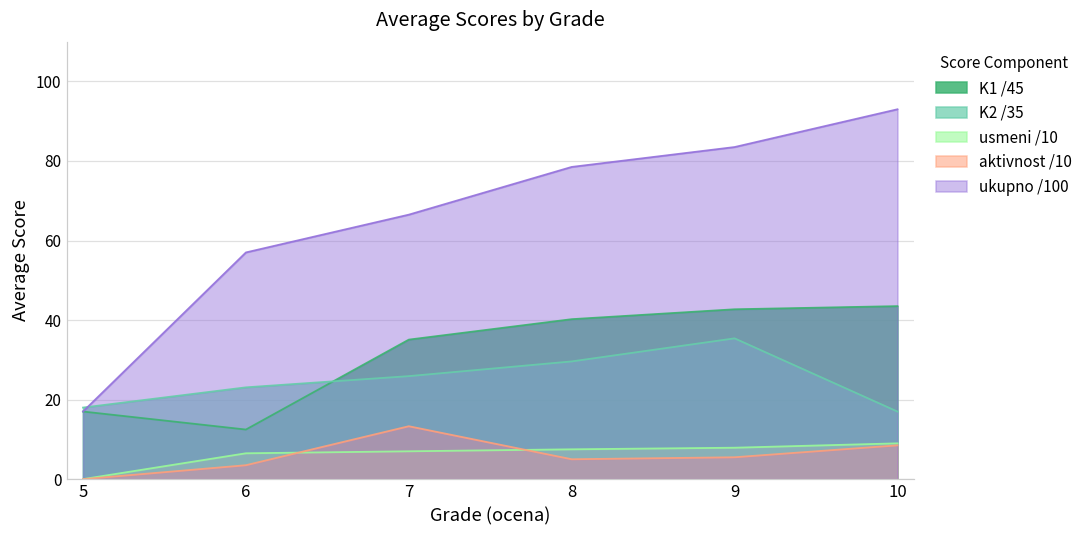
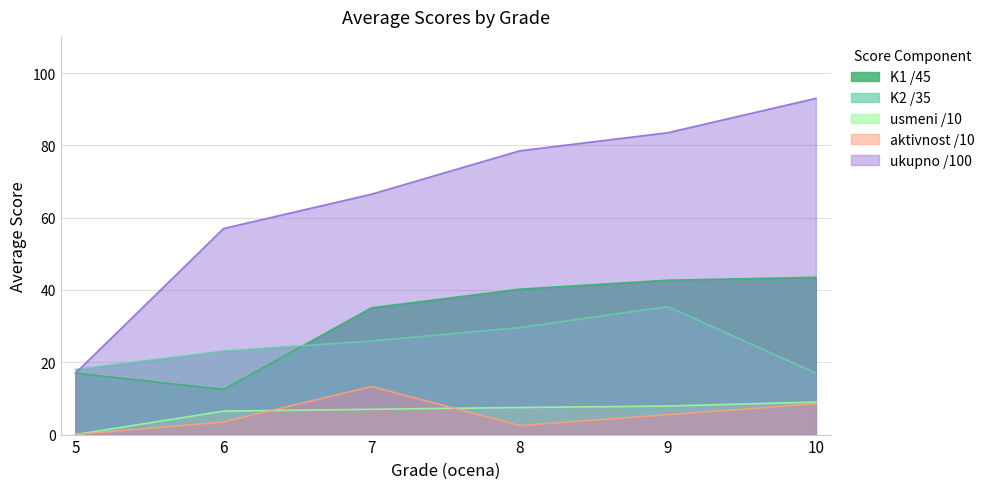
  {
    "K1 /45": {
      "6": 12,
      "7": 35,
      "8": 40,
      "9": 43,
      "10": 44
    },
    "K2 /35": {
      "5": 18,
      "6": 23,
      "7": 26,
      "8": 30,
      "9": 35,
      "10": 17
    },
    "usmeni /10": {
      "6": 7,
      "7": 7,
      "8": 8,
      "9": 8
    },
    "aktivnost /10": {
      "6": 4,
      "7": 13,
-     "8": 5,
+     "8": 3,
      "9": 6
    },
    "ukupno /100": {
      "6": 57,
      "7": 67,
      "8": 79,
      "9": 84,
      "10": 93
    }
  }
